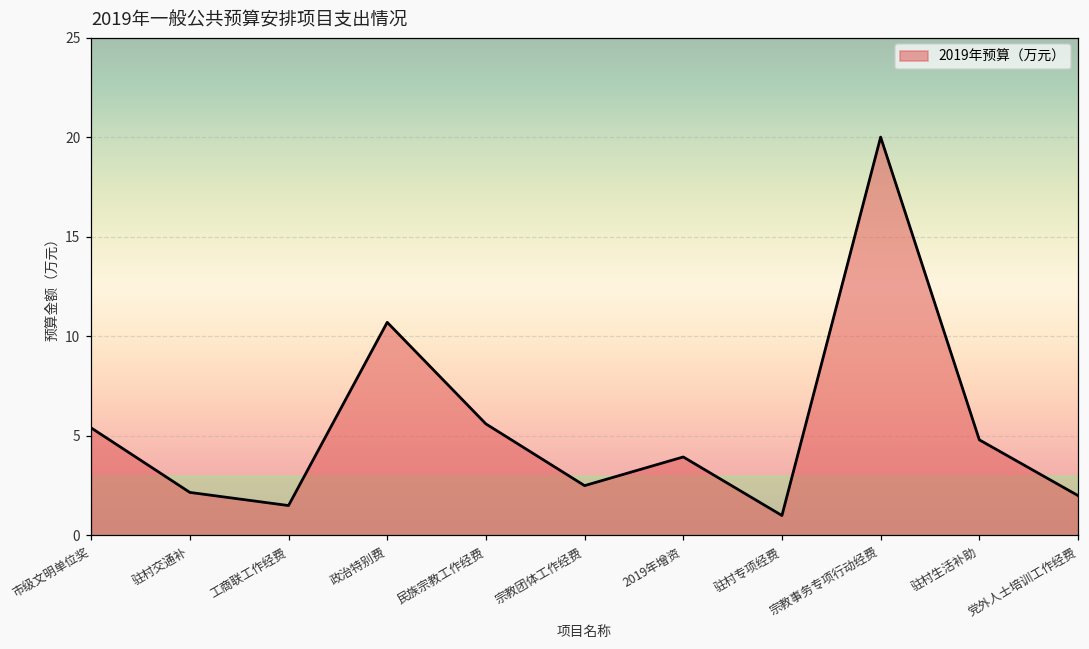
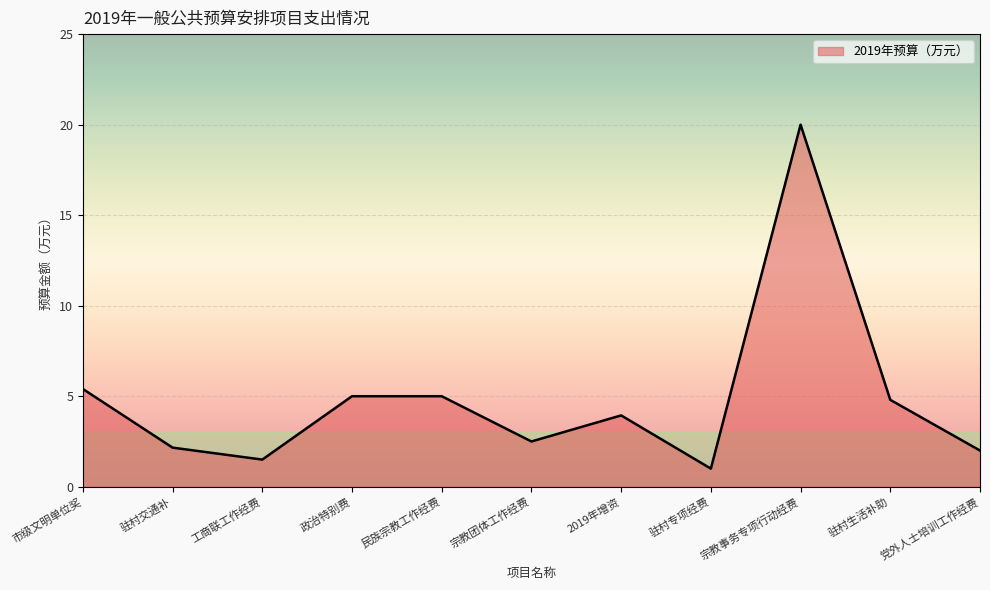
  {
    "市级文明单位奖": 5.4,
    "驻村交通补": 2.2,
    "工商联工作经费": 1.5,
-   "政治特别费": 10.7,
-   "民族宗教工作经费": 5.6,
+   "政治特别费": 5.0,
+   "民族宗教工作经费": 5.0,
    "宗教团体工作经费": 2.5,
    "2019年增资": 3.9,
    "驻村专项经费": 1.0,
    "宗教事务专项行动经费": 20.0,
    "驻村生活补助": 4.8,
    "党外人士培训工作经费": 2.0
  }
